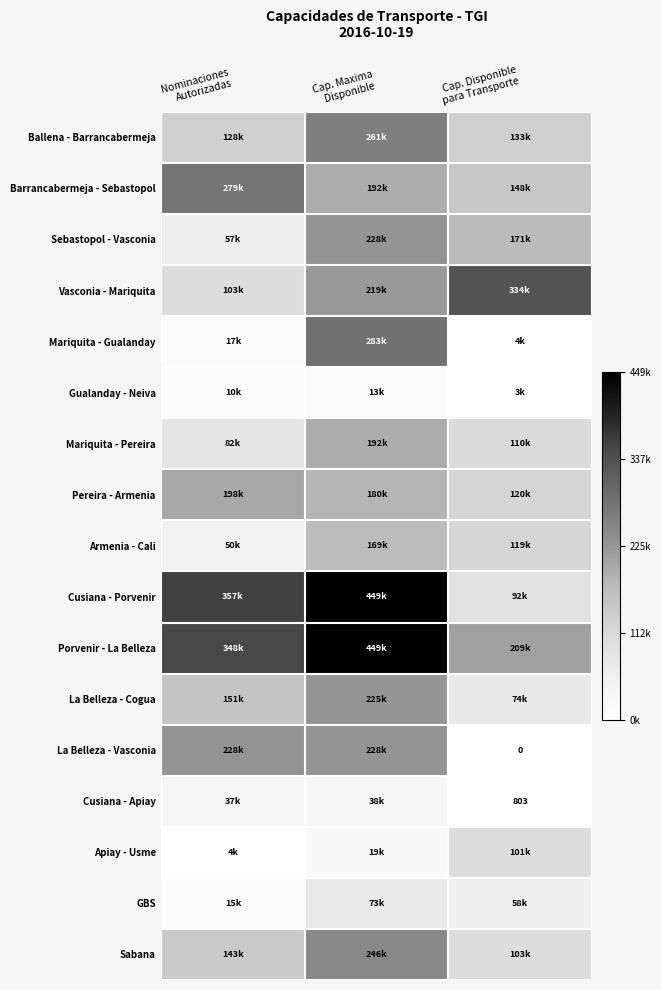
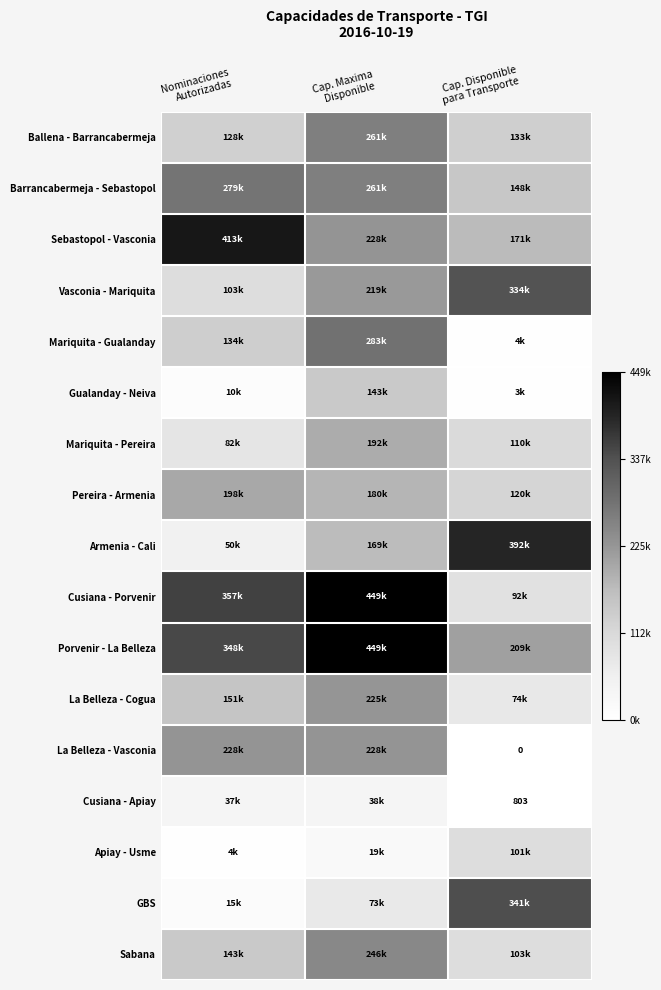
  {
    "Ballena - Barrancabermeja": {
      "Nominaciones Autorizadas": "128k",
      "Cap. Maxima Disponible": "261k",
      "Cap. Disponible para Transporte": "133k"
    },
    "Barrancabermeja - Sebastopol": {
      "Nominaciones Autorizadas": "279k",
-     "Cap. Maxima Disponible": "192k",
+     "Cap. Maxima Disponible": "261k",
      "Cap. Disponible para Transporte": "148k"
    },
    "Sebastopol - Vasconia": {
-     "Nominaciones Autorizadas": "57k",
+     "Nominaciones Autorizadas": "413k",
      "Cap. Maxima Disponible": "228k",
      "Cap. Disponible para Transporte": "171k"
    },
    "Vasconia - Mariquita": {
      "Nominaciones Autorizadas": "103k",
      "Cap. Maxima Disponible": "219k",
      "Cap. Disponible para Transporte": "334k"
    },
    "Mariquita - Gualanday": {
-     "Nominaciones Autorizadas": "17k",
+     "Nominaciones Autorizadas": "134k",
      "Cap. Maxima Disponible": "283k",
      "Cap. Disponible para Transporte": "4k"
    },
    "Gualanday - Neiva": {
      "Nominaciones Autorizadas": "10k",
-     "Cap. Maxima Disponible": "13k",
+     "Cap. Maxima Disponible": "143k",
      "Cap. Disponible para Transporte": "3k"
    },
    "Mariquita - Pereira": {
      "Nominaciones Autorizadas": "82k",
      "Cap. Maxima Disponible": "192k",
      "Cap. Disponible para Transporte": "110k"
    },
    "Pereira - Armenia": {
      "Nominaciones Autorizadas": "198k",
      "Cap. Maxima Disponible": "180k",
      "Cap. Disponible para Transporte": "120k"
    },
    "Armenia - Cali": {
      "Nominaciones Autorizadas": "50k",
      "Cap. Maxima Disponible": "169k",
-     "Cap. Disponible para Transporte": "119k"
+     "Cap. Disponible para Transporte": "392k"
    },
    "Cusiana - Porvenir": {
      "Nominaciones Autorizadas": "357k",
      "Cap. Maxima Disponible": "449k",
      "Cap. Disponible para Transporte": "92k"
    },
    "Porvenir - La Belleza": {
      "Nominaciones Autorizadas": "348k",
      "Cap. Maxima Disponible": "449k",
      "Cap. Disponible para Transporte": "209k"
    },
    "La Belleza - Cogua": {
      "Nominaciones Autorizadas": "151k",
      "Cap. Maxima Disponible": "225k",
      "Cap. Disponible para Transporte": "74k"
    },
    "La Belleza - Vasconia": {
      "Nominaciones Autorizadas": "228k",
      "Cap. Maxima Disponible": "228k",
      "Cap. Disponible para Transporte": "0"
    },
    "Cusiana - Apiay": {
      "Nominaciones Autorizadas": "37k",
      "Cap. Maxima Disponible": "38k",
      "Cap. Disponible para Transporte": "803"
    },
    "Apiay - Usme": {
      "Nominaciones Autorizadas": "4k",
      "Cap. Maxima Disponible": "19k",
      "Cap. Disponible para Transporte": "101k"
    },
    "GBS": {
      "Nominaciones Autorizadas": "15k",
      "Cap. Maxima Disponible": "73k",
-     "Cap. Disponible para Transporte": "58k"
+     "Cap. Disponible para Transporte": "341k"
    },
    "Sabana": {
      "Nominaciones Autorizadas": "143k",
      "Cap. Maxima Disponible": "246k",
      "Cap. Disponible para Transporte": "103k"
    }
  }
